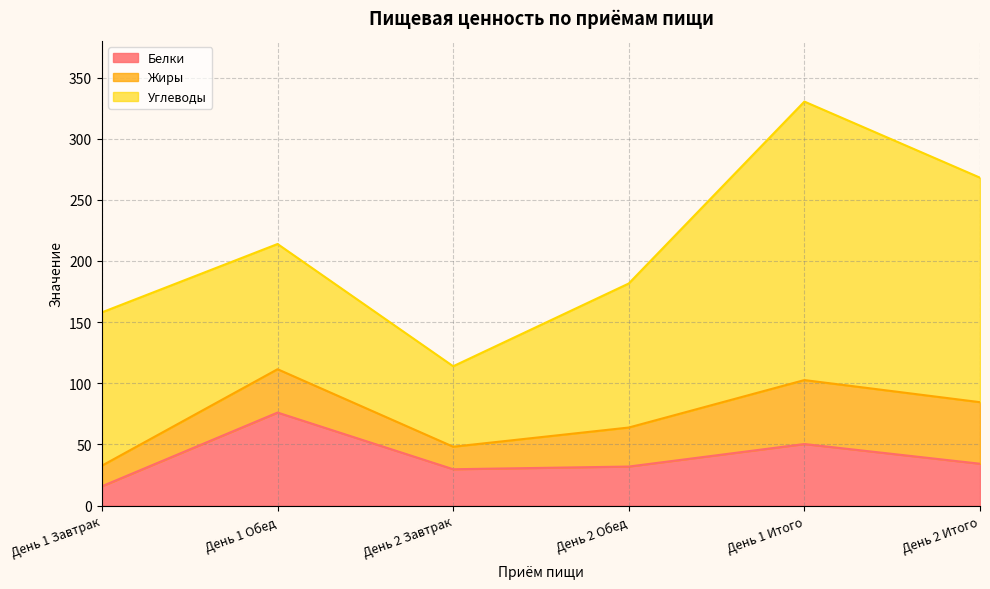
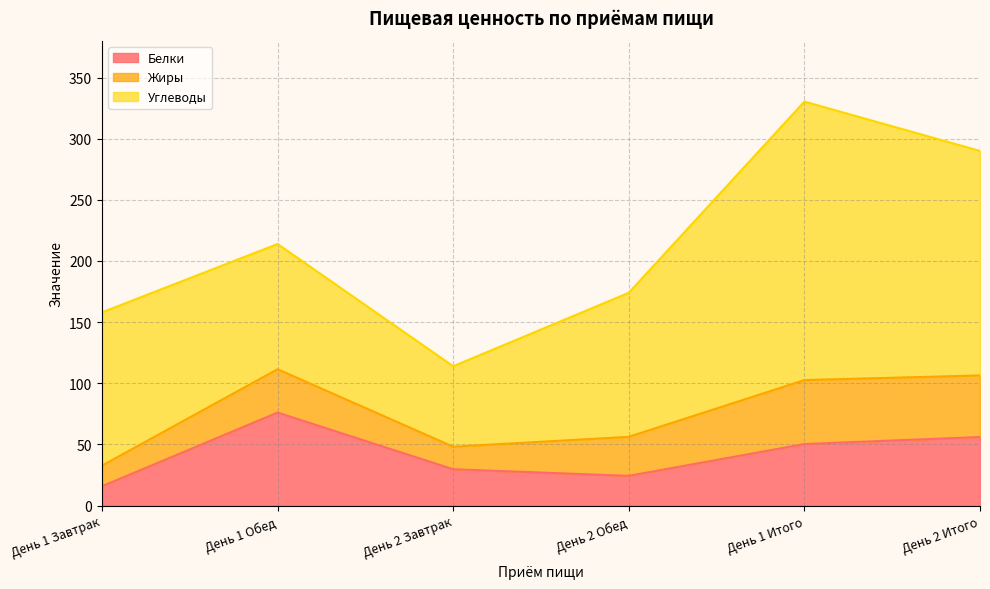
  {
    "Белки": {
      "День 1 Завтрак": 16,
      "День 1 Обед": 76,
      "День 2 Завтрак": 30,
-     "День 2 Обед": 32,
+     "День 2 Обед": 24,
      "День 1 Итого": 50,
-     "День 2 Итого": 34
+     "День 2 Итого": 56
    }
  }
